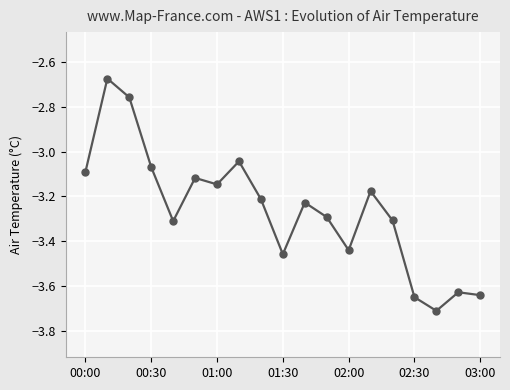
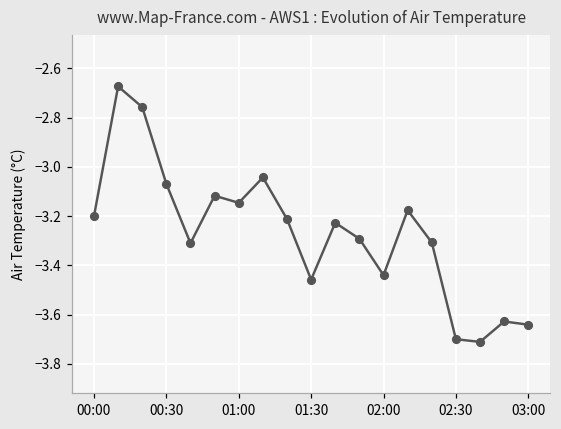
  {
-   "00:00": -3.09,
+   "00:00": -3.20,
    "00:30": -3.07,
    "01:00": -3.15,
    "01:30": -3.46,
    "02:00": -3.44,
-   "02:30": -3.65,
+   "02:30": -3.70,
    "03:00": -3.64
  }
